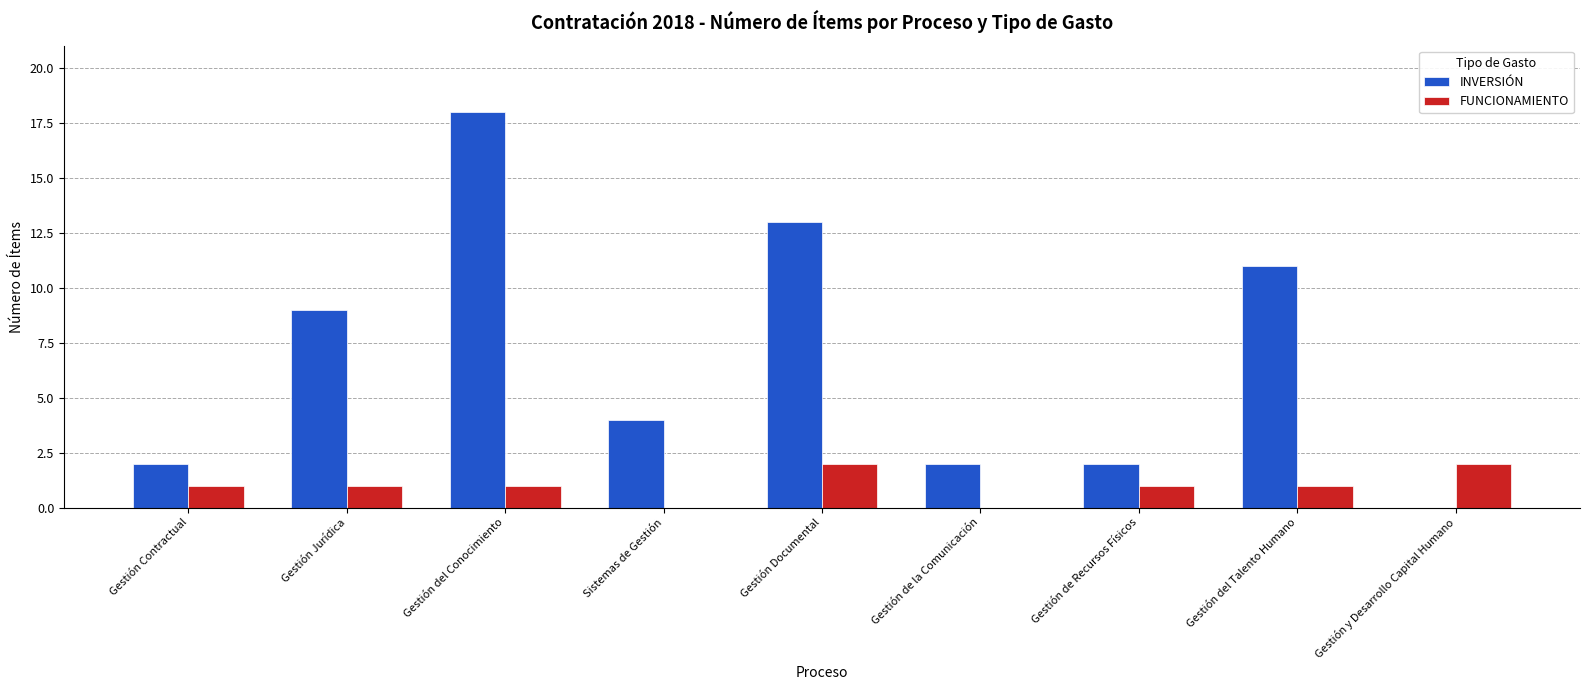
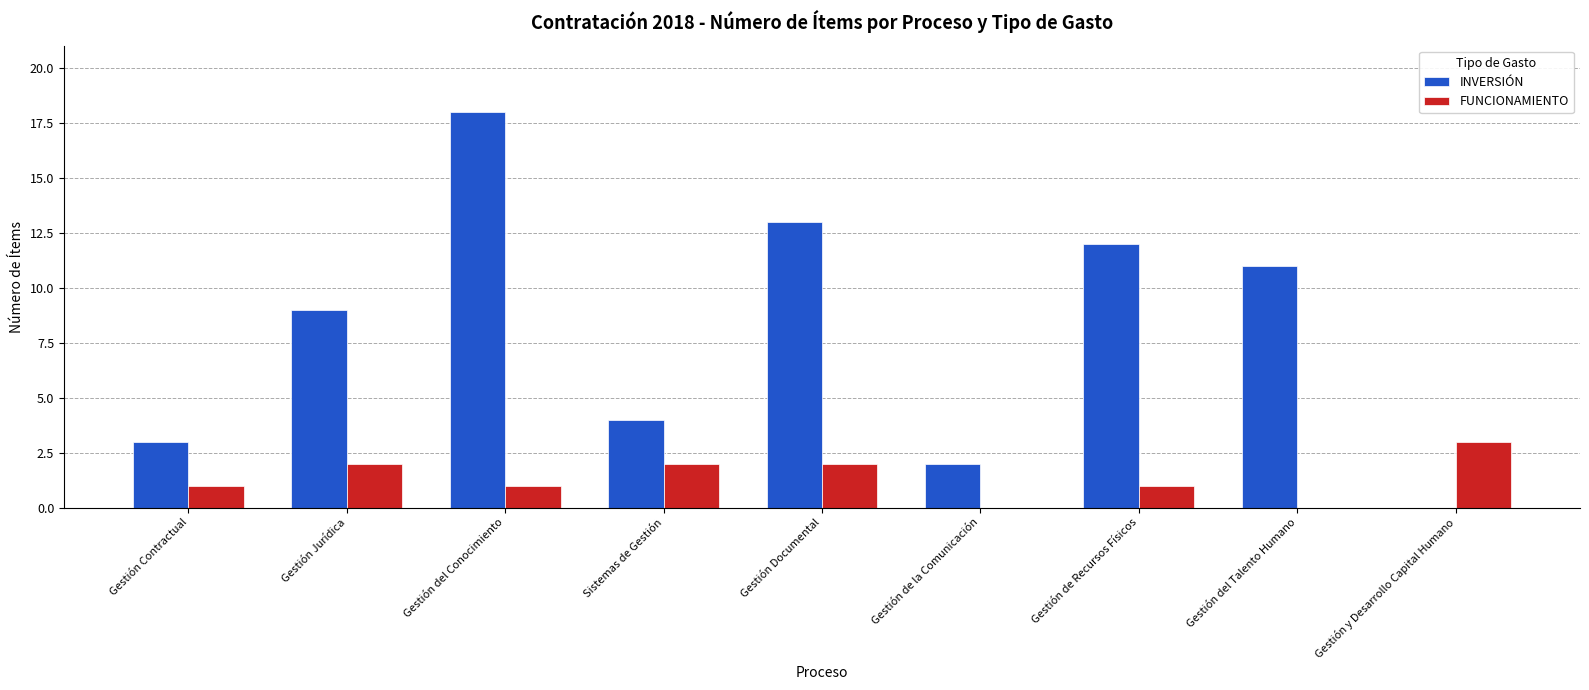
  {
    "INVERSIÓN": {
-     "Gestión Contractual": 2,
+     "Gestión Contractual": 3,
      "Gestión Jurídica": 9,
      "Gestión del Conocimiento": 18,
      "Sistemas de Gestión": 4,
      "Gestión Documental": 13,
      "Gestión de la Comunicación": 2,
-     "Gestión de Recursos Físicos": 2,
+     "Gestión de Recursos Físicos": 12,
      "Gestión del Talento Humano": 11,
      "Gestión y Desarrollo Capital Humano": 0
    },
    "FUNCIONAMIENTO": {
      "Gestión Contractual": 1,
-     "Gestión Jurídica": 1,
+     "Gestión Jurídica": 2,
      "Gestión del Conocimiento": 1,
-     "Sistemas de Gestión": 0,
+     "Sistemas de Gestión": 2,
      "Gestión Documental": 2,
      "Gestión de la Comunicación": 0,
      "Gestión de Recursos Físicos": 1,
-     "Gestión del Talento Humano": 1,
-     "Gestión y Desarrollo Capital Humano": 2
+     "Gestión del Talento Humano": 0,
+     "Gestión y Desarrollo Capital Humano": 3
    }
  }
